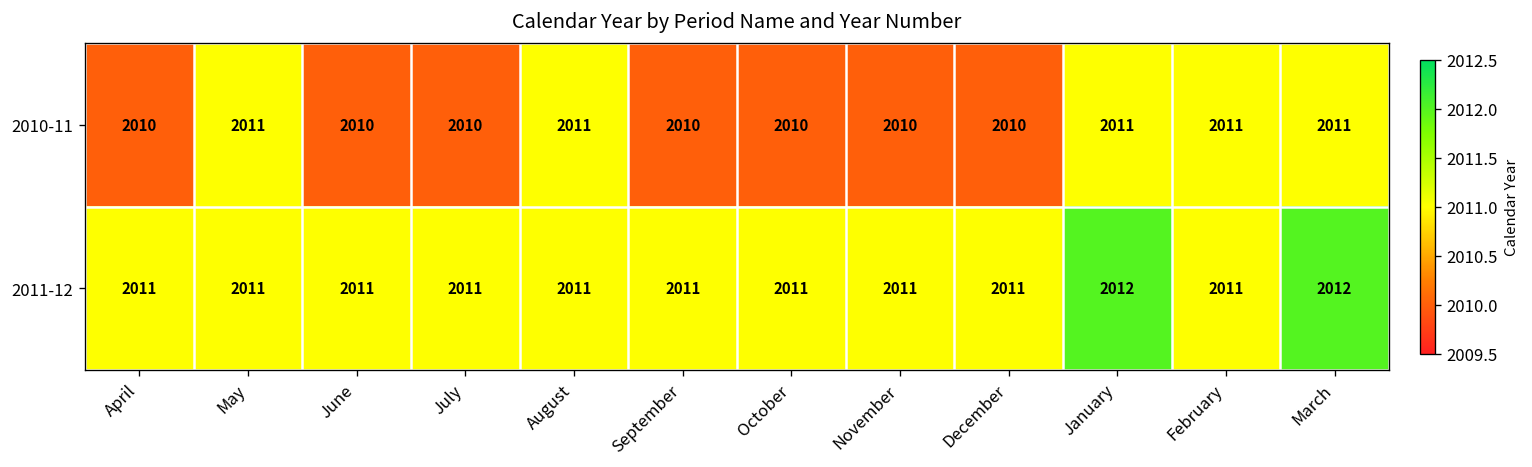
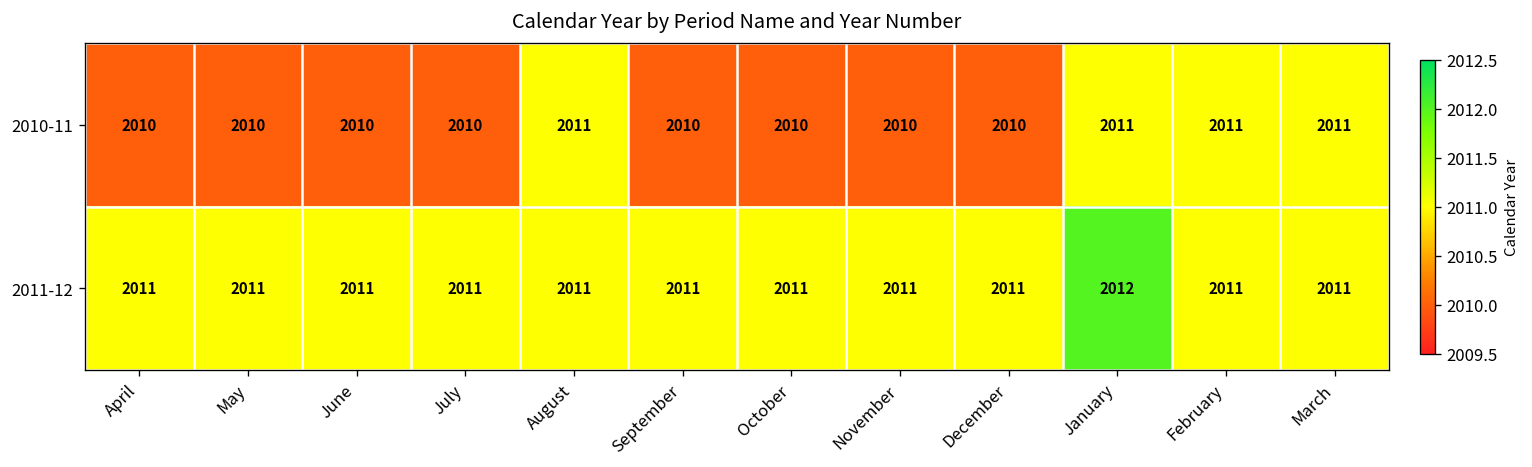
  {
    "2010-11": {
      "April": 2010,
-     "May": 2011,
+     "May": 2010,
      "June": 2010,
      "July": 2010,
      "August": 2011,
      "September": 2010,
      "October": 2010,
      "November": 2010,
      "December": 2010,
      "January": 2011,
      "February": 2011,
      "March": 2011
    },
    "2011-12": {
      "April": 2011,
      "May": 2011,
      "June": 2011,
      "July": 2011,
      "August": 2011,
      "September": 2011,
      "October": 2011,
      "November": 2011,
      "December": 2011,
      "January": 2012,
      "February": 2011,
-     "March": 2012
+     "March": 2011
    }
  }
